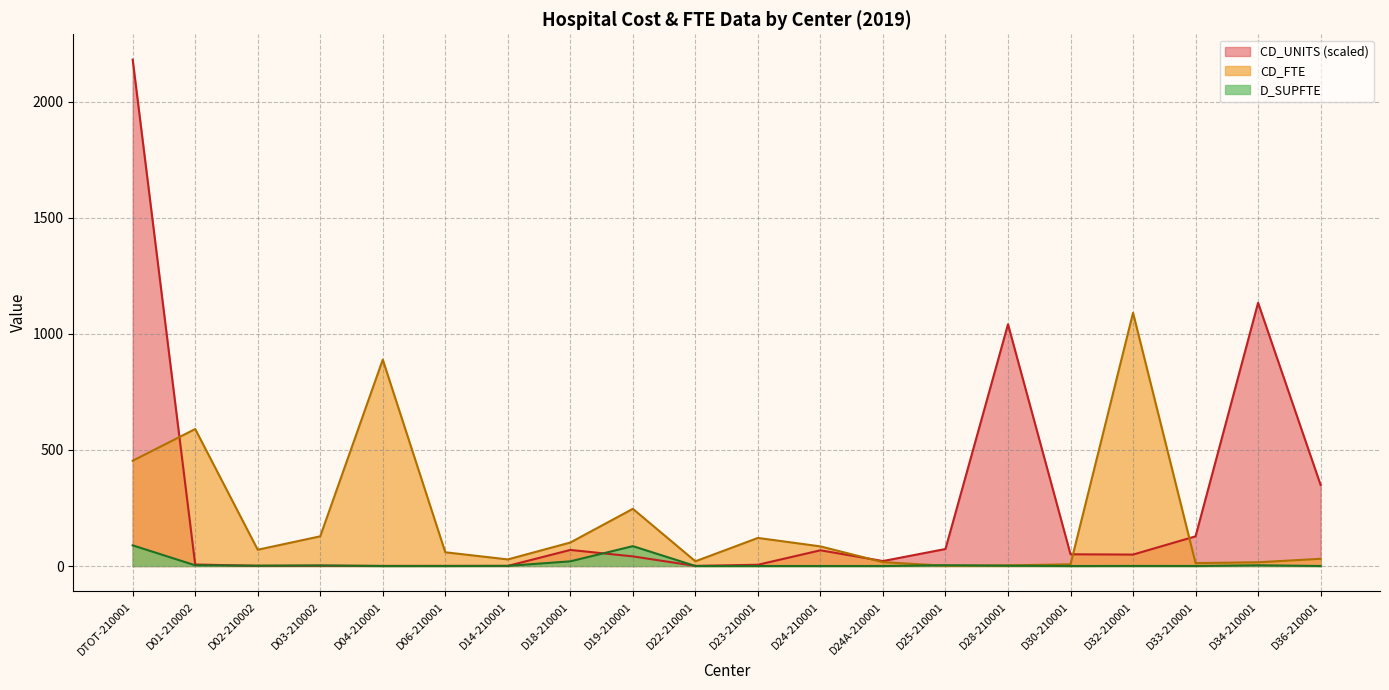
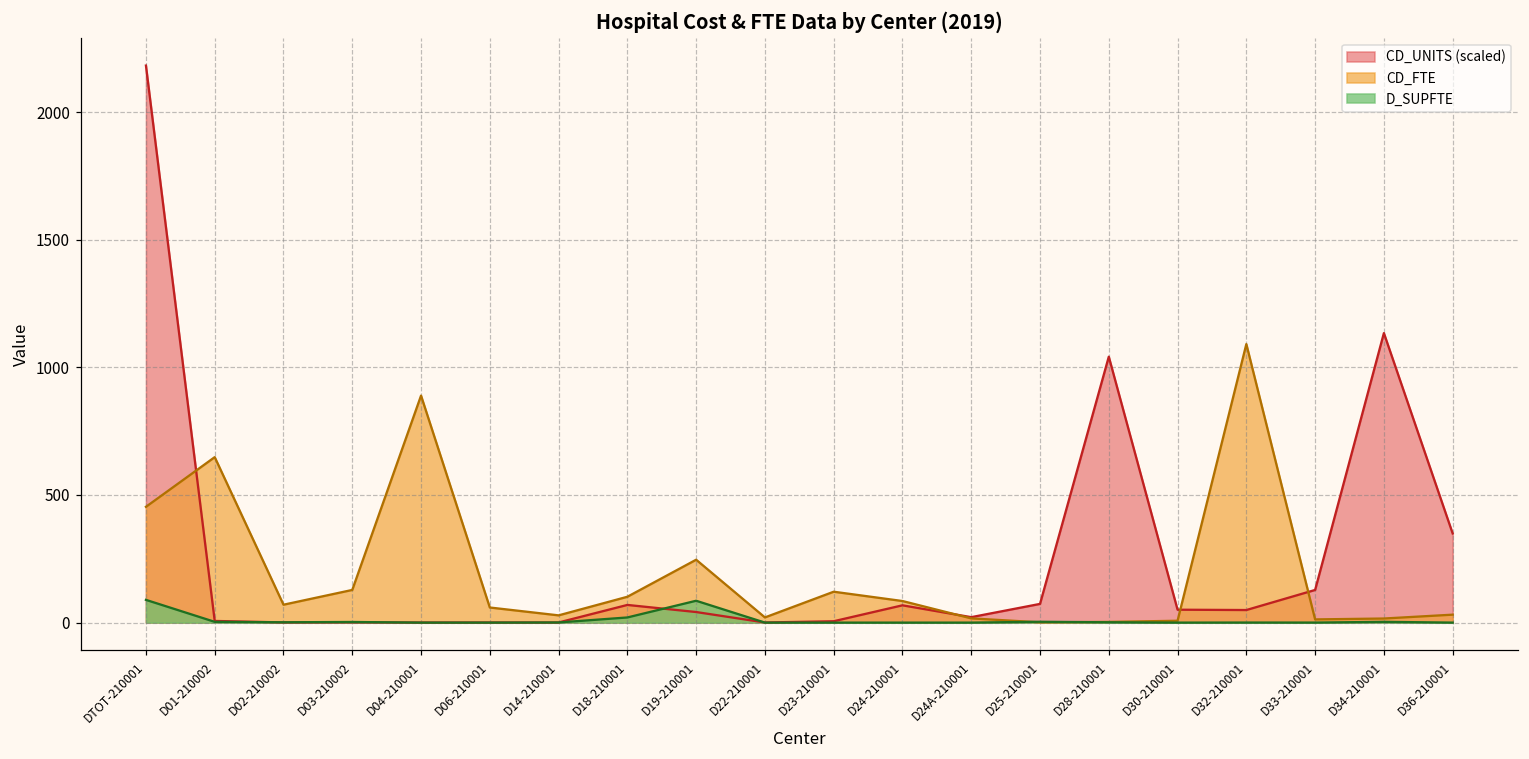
  {
    "CD_UNITS (scaled)": {
      "DTOT-210001": 2180,
      "D18-210001": 70,
      "D19-210001": 40,
      "D24-210001": 70,
      "D25-210001": 70,
      "D28-210001": 1040,
      "D30-210001": 50,
      "D32-210001": 50,
      "D33-210001": 130,
      "D34-210001": 1130,
      "D36-210001": 350
    },
    "CD_FTE": {
      "DTOT-210001": 450,
-     "D01-210002": 590,
+     "D01-210002": 650,
      "D02-210002": 70,
      "D03-210002": 130,
      "D04-210001": 890,
      "D06-210001": 60,
      "D14-210001": 30,
      "D18-210001": 100,
      "D19-210001": 250,
      "D22-210001": 20,
      "D23-210001": 120,
      "D24-210001": 80,
      "D32-210001": 1090,
      "D33-210001": 10,
      "D34-210001": 20,
      "D36-210001": 30
    },
    "D_SUPFTE": {
      "DTOT-210001": 90,
      "D18-210001": 20,
      "D19-210001": 90,
      "D24-210001": 0,
      "D24A-210001": 0,
      "D32-210001": 0,
      "D33-210001": 0,
      "D34-210001": 0,
      "D36-210001": 0
    }
  }
